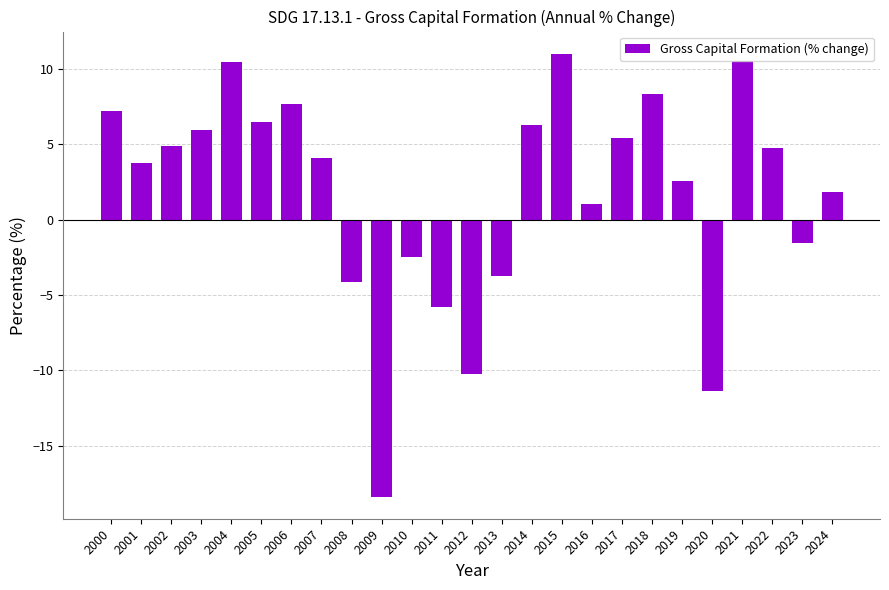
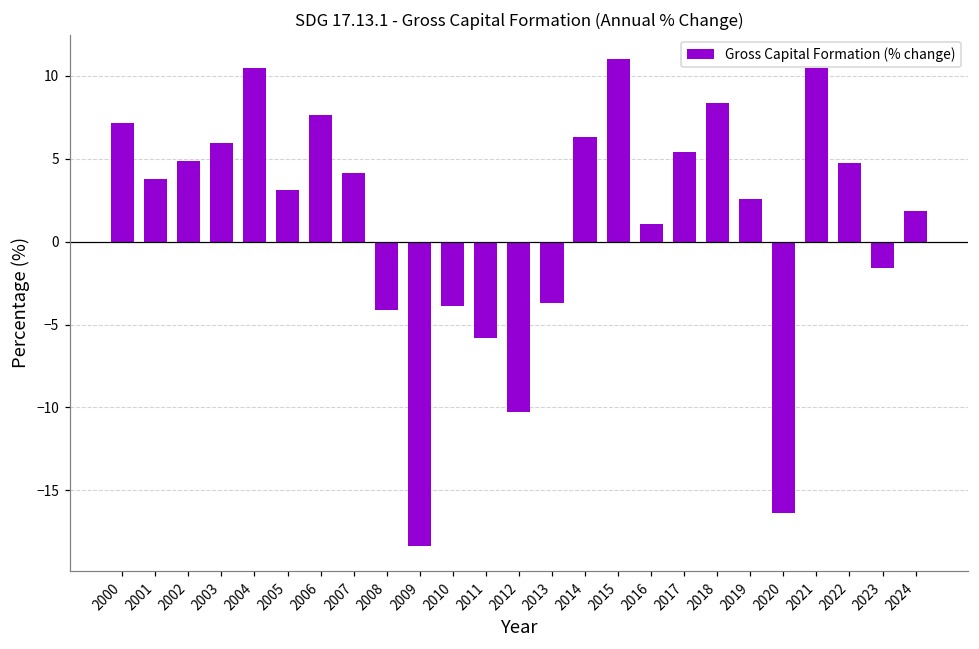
  {
    "2000": 7.2,
    "2001": 3.8,
    "2002": 4.9,
    "2003": 5.9,
    "2004": 10.5,
-   "2005": 6.5,
+   "2005": 3.1,
    "2006": 7.6,
    "2007": 4.1,
    "2008": -4.1,
    "2009": -18.4,
-   "2010": -2.5,
+   "2010": -3.9,
    "2011": -5.8,
    "2012": -10.3,
    "2013": -3.7,
    "2014": 6.3,
    "2015": 11.0,
    "2016": 1.0,
    "2017": 5.4,
    "2018": 8.3,
    "2019": 2.6,
-   "2020": -11.4,
+   "2020": -16.4,
    "2021": 10.5,
    "2022": 4.8,
    "2023": -1.6,
    "2024": 1.9
  }
